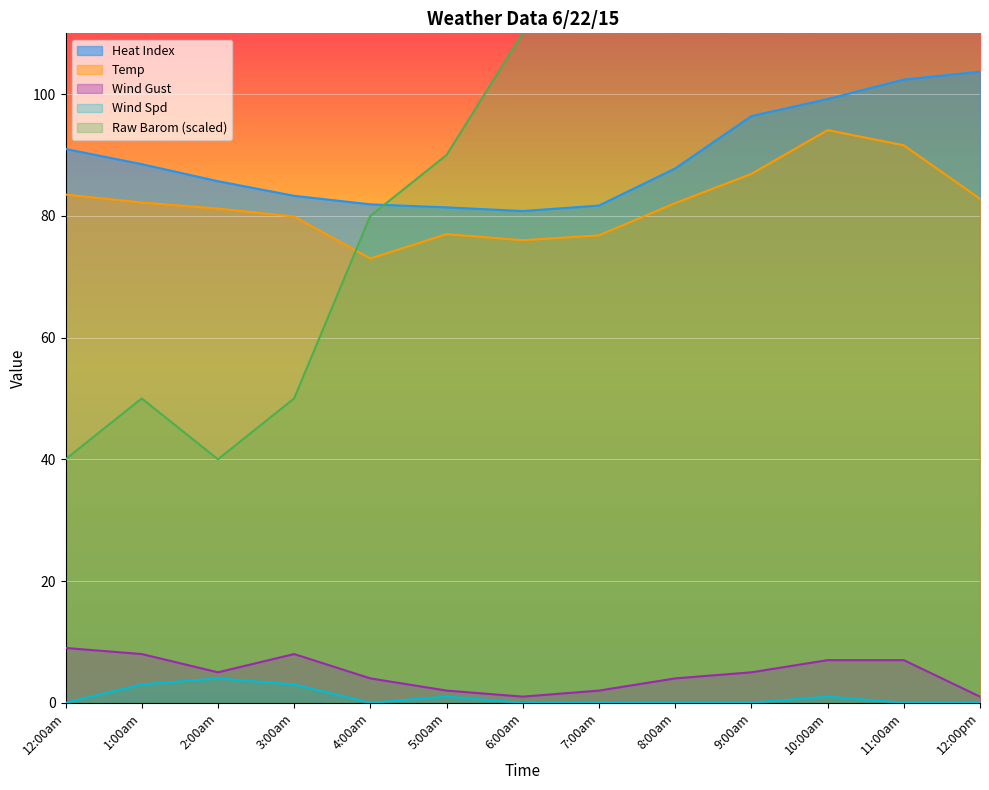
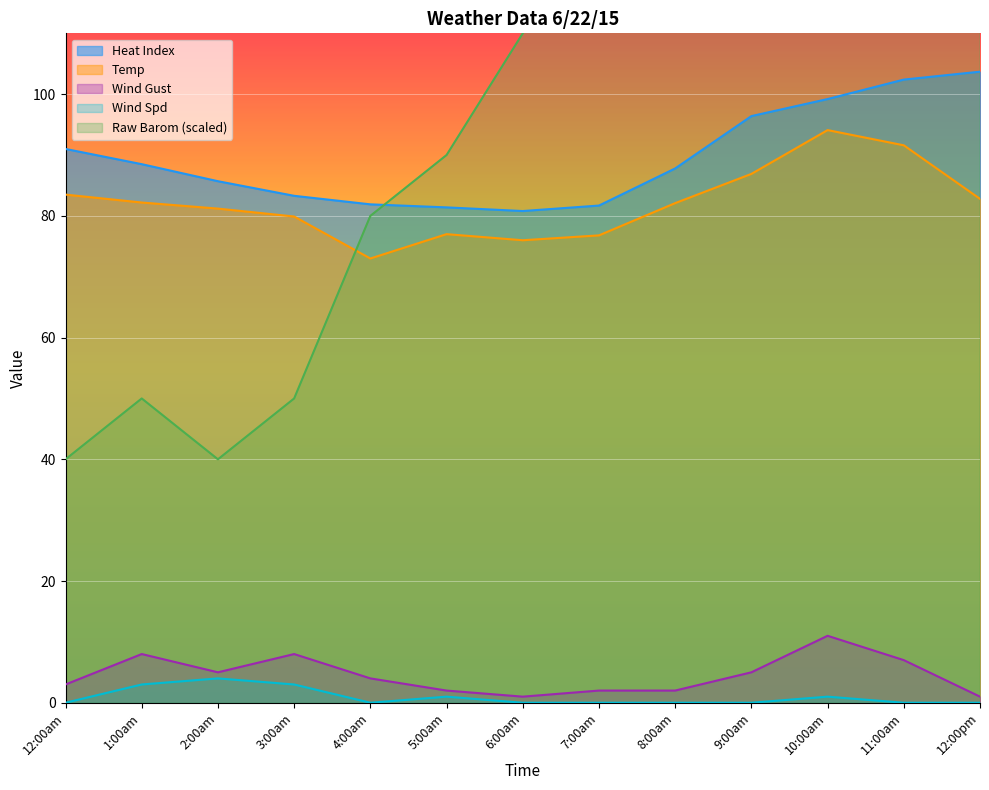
  {
    "Temp": {
      "12:00am": 84,
      "1:00am": 82,
      "2:00am": 81,
      "3:00am": 80,
      "4:00am": 73,
      "5:00am": 77,
      "6:00am": 76,
      "7:00am": 77,
      "8:00am": 82,
      "9:00am": 87,
      "10:00am": 94,
      "11:00am": 92,
      "12:00pm": 83
    },
    "Wind Gust": {
-     "12:00am": 9,
+     "12:00am": 3,
      "1:00am": 8,
      "2:00am": 5,
      "3:00am": 8,
      "4:00am": 4,
      "5:00am": 2,
      "6:00am": 1,
      "7:00am": 2,
-     "8:00am": 4,
+     "8:00am": 2,
      "9:00am": 5,
-     "10:00am": 7,
+     "10:00am": 11,
      "11:00am": 7,
      "12:00pm": 1
    },
    "Raw Barom (scaled)": {
      "12:00am": 40,
      "1:00am": 50,
      "2:00am": 40,
      "3:00am": 50,
      "4:00am": 80,
      "5:00am": 90,
      "6:00am": 110
    }
  }
